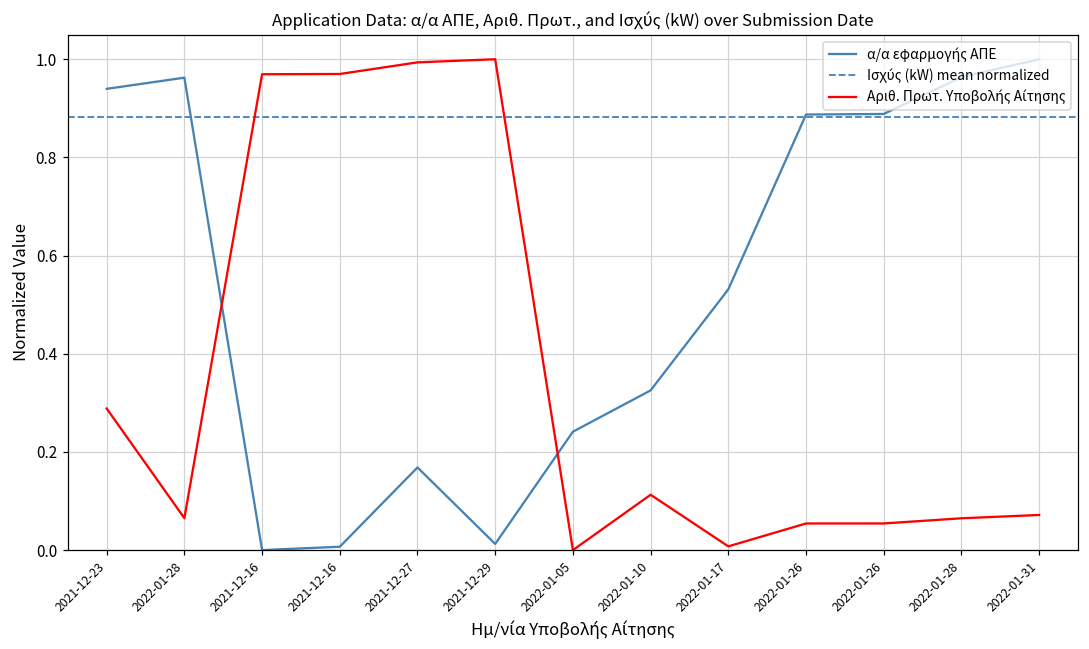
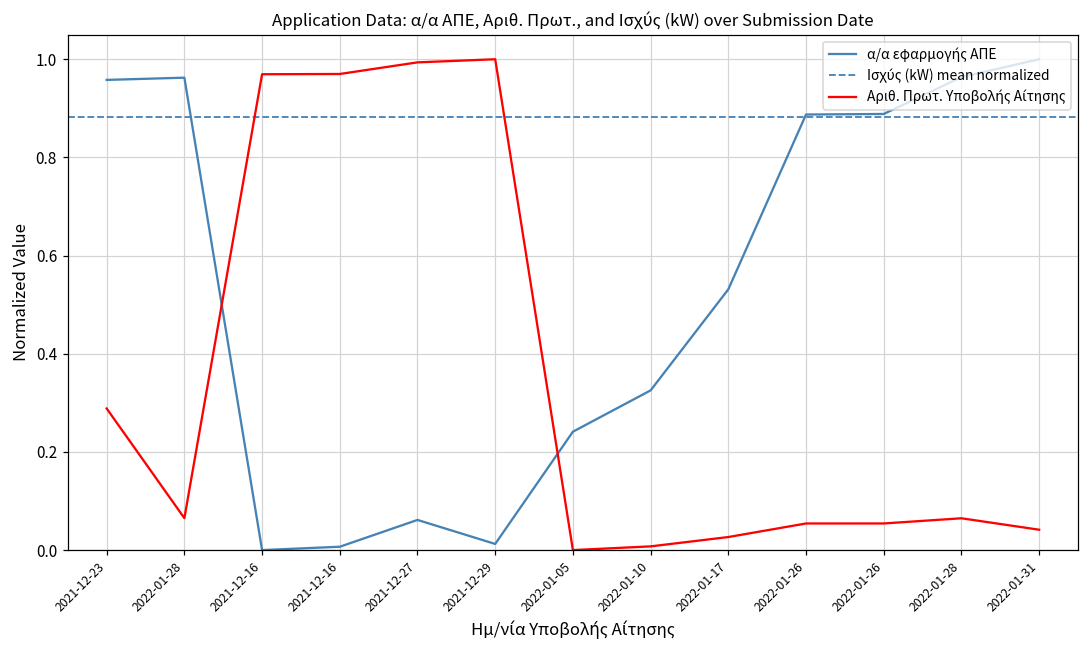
  {
    "α/α εφαρμογής ΑΠΕ": {
-     "2021-12-23": 0.94,
-     "2021-12-27": 0.17,
+     "2021-12-23": 0.96,
+     "2021-12-27": 0.06,
      "2021-12-29": 0.01,
      "2022-01-05": 0.24,
      "2022-01-10": 0.33,
      "2022-01-17": 0.53
    },
    "Αριθ. Πρωτ. Υποβολής Αίτησης": {
      "2021-12-23": 0.29,
      "2021-12-27": 0.99,
      "2021-12-29": 1.00,
      "2022-01-05": 0.00,
-     "2022-01-10": 0.11,
-     "2022-01-17": 0.01,
-     "2022-01-31": 0.07
+     "2022-01-10": 0.01,
+     "2022-01-17": 0.03,
+     "2022-01-31": 0.04
    }
  }
